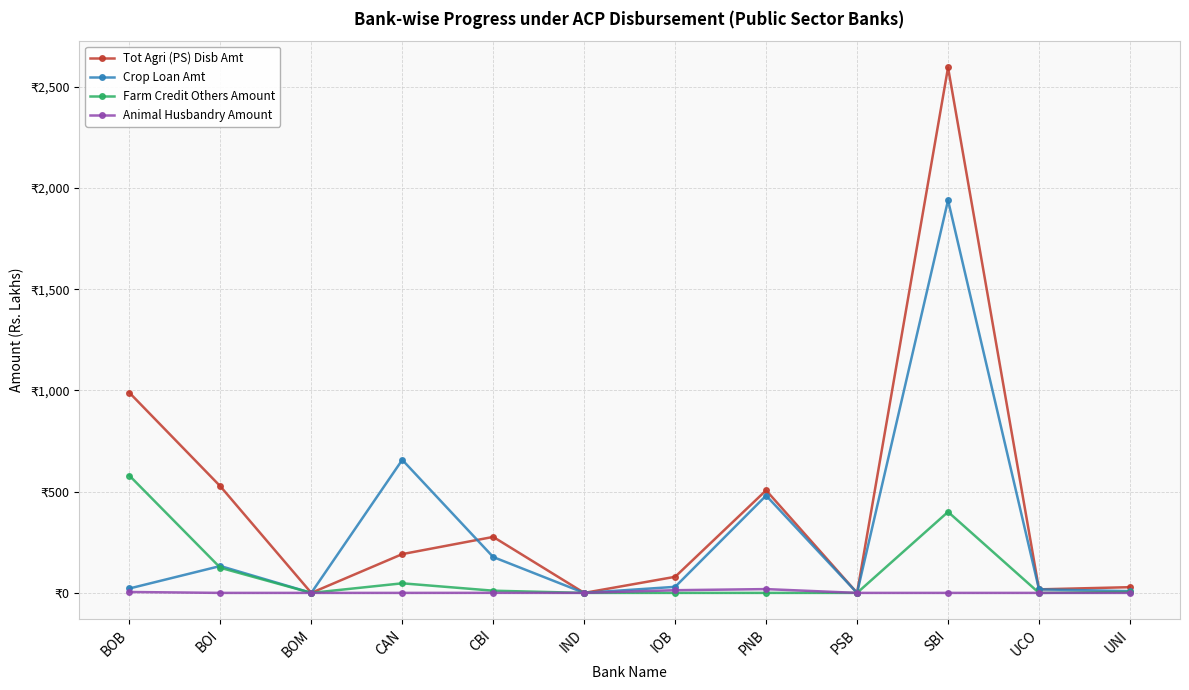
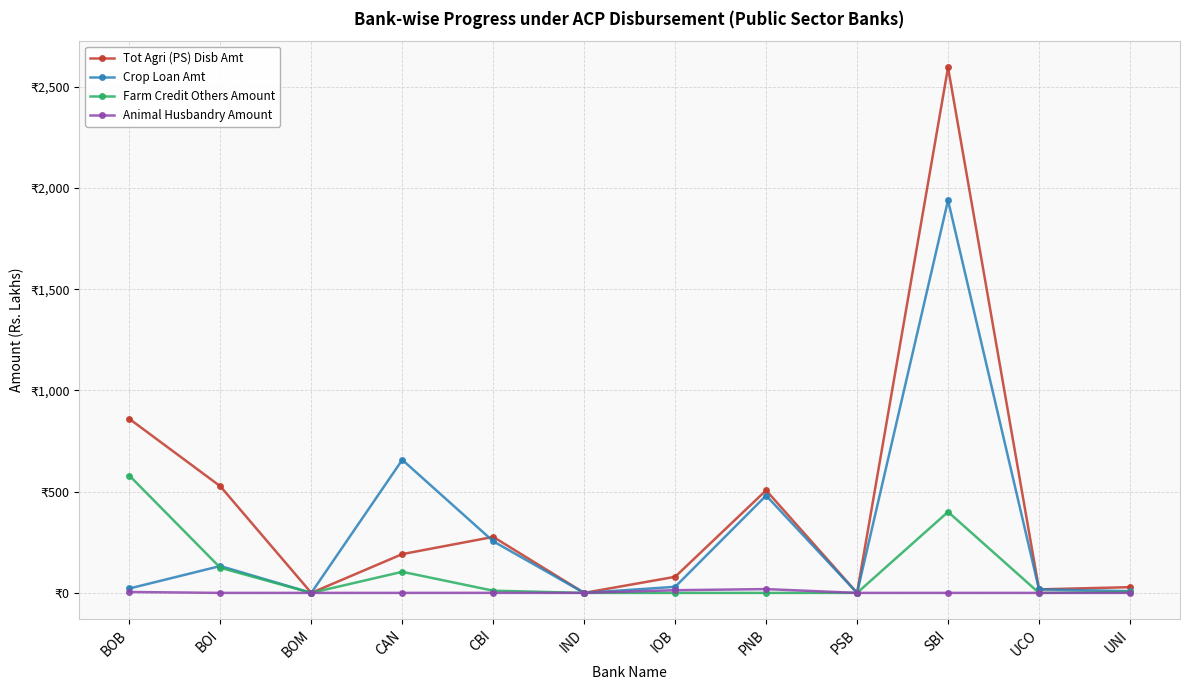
  {
    "Tot Agri (PS) Disb Amt": {
-     "BOB": "₹990",
+     "BOB": "₹860",
      "BOI": "₹530",
      "CAN": "₹190",
      "CBI": "₹280",
      "IOB": "₹80",
      "PNB": "₹510",
      "SBI": "₹2,590",
      "UNI": "₹30"
    },
    "Crop Loan Amt": {
      "BOB": "₹20",
      "CAN": "₹660",
-     "CBI": "₹180",
+     "CBI": "₹250",
      "IOB": "₹30",
      "PNB": "₹480",
      "SBI": "₹1,940"
    },
    "Farm Credit Others Amount": {
      "BOB": "₹580",
-     "CAN": "₹50",
+     "CAN": "₹100",
      "IOB": "₹0",
      "PNB": "₹0",
      "SBI": "₹400"
    },
    "Animal Husbandry Amount": {
      "BOB": "₹0",
      "BOI": "₹0",
      "CAN": "₹0",
      "IOB": "₹10",
      "PNB": "₹20",
      "SBI": "₹0"
    }
  }
